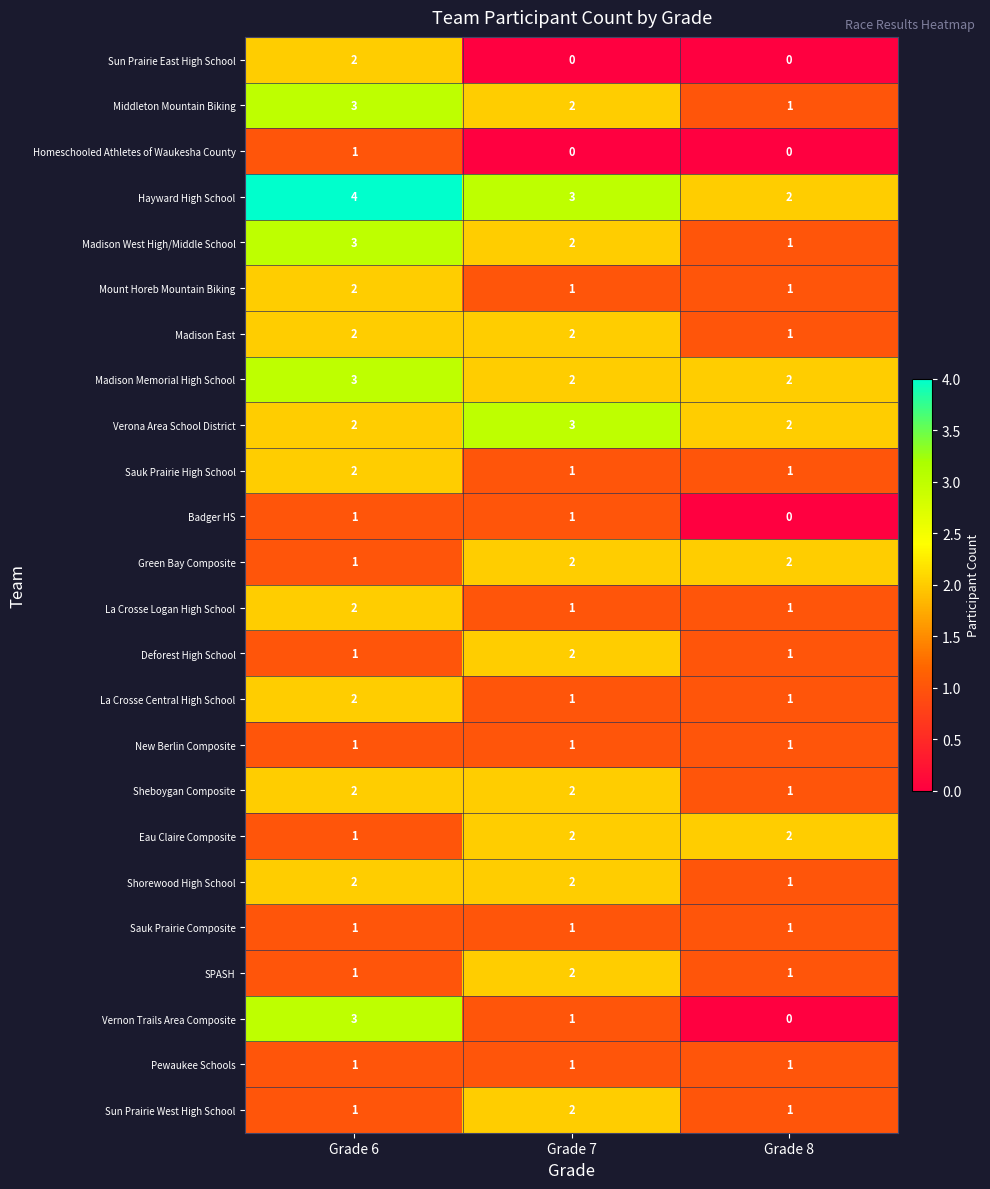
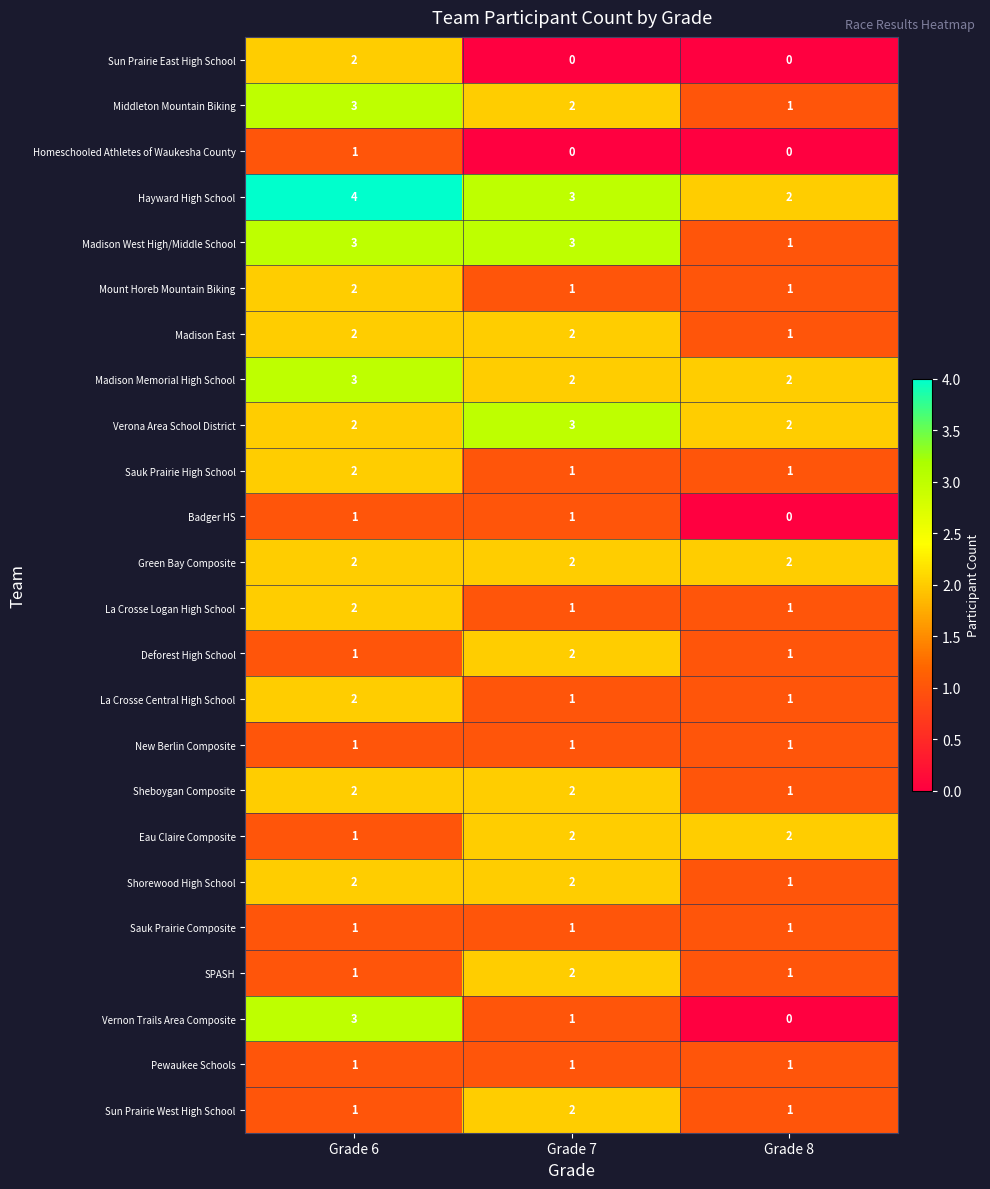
  {
    "Sun Prairie East High School": {
      "Grade 6": 2,
      "Grade 7": 0,
      "Grade 8": 0
    },
    "Middleton Mountain Biking": {
      "Grade 6": 3,
      "Grade 7": 2,
      "Grade 8": 1
    },
    "Homeschooled Athletes of Waukesha County": {
      "Grade 6": 1,
      "Grade 7": 0,
      "Grade 8": 0
    },
    "Hayward High School": {
      "Grade 6": 4,
      "Grade 7": 3,
      "Grade 8": 2
    },
    "Madison West High/Middle School": {
      "Grade 6": 3,
-     "Grade 7": 2,
+     "Grade 7": 3,
      "Grade 8": 1
    },
    "Mount Horeb Mountain Biking": {
      "Grade 6": 2,
      "Grade 7": 1,
      "Grade 8": 1
    },
    "Madison East": {
      "Grade 6": 2,
      "Grade 7": 2,
      "Grade 8": 1
    },
    "Madison Memorial High School": {
      "Grade 6": 3,
      "Grade 7": 2,
      "Grade 8": 2
    },
    "Verona Area School District": {
      "Grade 6": 2,
      "Grade 7": 3,
      "Grade 8": 2
    },
    "Sauk Prairie High School": {
      "Grade 6": 2,
      "Grade 7": 1,
      "Grade 8": 1
    },
    "Badger HS": {
      "Grade 6": 1,
      "Grade 7": 1,
      "Grade 8": 0
    },
    "Green Bay Composite": {
-     "Grade 6": 1,
+     "Grade 6": 2,
      "Grade 7": 2,
      "Grade 8": 2
    },
    "La Crosse Logan High School": {
      "Grade 6": 2,
      "Grade 7": 1,
      "Grade 8": 1
    },
    "Deforest High School": {
      "Grade 6": 1,
      "Grade 7": 2,
      "Grade 8": 1
    },
    "La Crosse Central High School": {
      "Grade 6": 2,
      "Grade 7": 1,
      "Grade 8": 1
    },
    "New Berlin Composite": {
      "Grade 6": 1,
      "Grade 7": 1,
      "Grade 8": 1
    },
    "Sheboygan Composite": {
      "Grade 6": 2,
      "Grade 7": 2,
      "Grade 8": 1
    },
    "Eau Claire Composite": {
      "Grade 6": 1,
      "Grade 7": 2,
      "Grade 8": 2
    },
    "Shorewood High School": {
      "Grade 6": 2,
      "Grade 7": 2,
      "Grade 8": 1
    },
    "Sauk Prairie Composite": {
      "Grade 6": 1,
      "Grade 7": 1,
      "Grade 8": 1
    },
    "SPASH": {
      "Grade 6": 1,
      "Grade 7": 2,
      "Grade 8": 1
    },
    "Vernon Trails Area Composite": {
      "Grade 6": 3,
      "Grade 7": 1,
      "Grade 8": 0
    },
    "Pewaukee Schools": {
      "Grade 6": 1,
      "Grade 7": 1,
      "Grade 8": 1
    },
    "Sun Prairie West High School": {
      "Grade 6": 1,
      "Grade 7": 2,
      "Grade 8": 1
    }
  }
